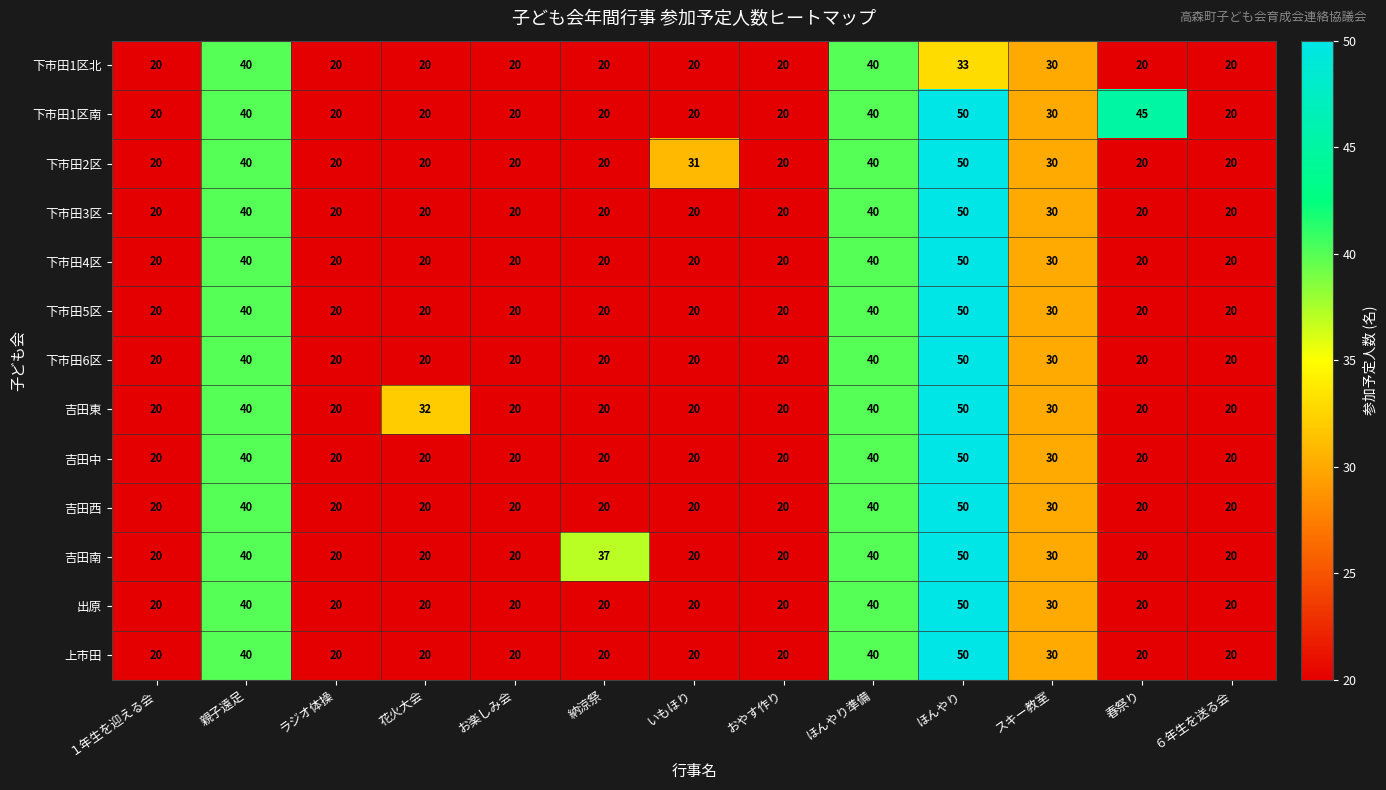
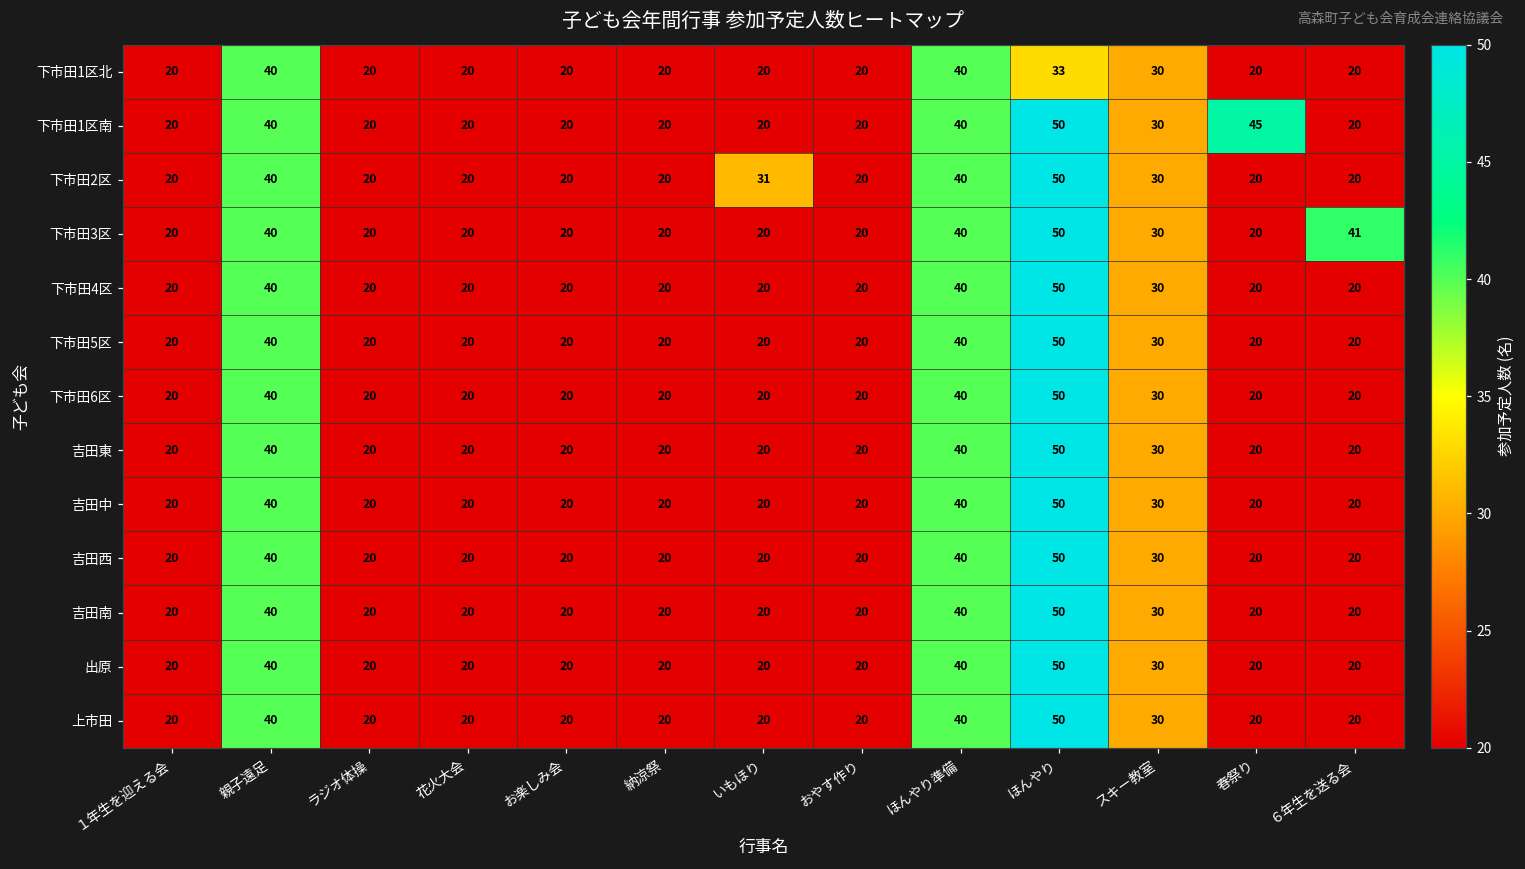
  {
    "下市田1区北": {
      "１年生を迎える会": 20,
      "親子遠足": 40,
      "ラジオ体操": 20,
      "花火大会": 20,
      "お楽しみ会": 20,
      "納涼祭": 20,
      "いもほり": 20,
      "おやす作り": 20,
      "ほんやり準備": 40,
      "ほんやり": 33,
      "スキー教室": 30,
      "春祭り": 20,
      "６年生を送る会": 20
    },
    "下市田1区南": {
      "１年生を迎える会": 20,
      "親子遠足": 40,
      "ラジオ体操": 20,
      "花火大会": 20,
      "お楽しみ会": 20,
      "納涼祭": 20,
      "いもほり": 20,
      "おやす作り": 20,
      "ほんやり準備": 40,
      "ほんやり": 50,
      "スキー教室": 30,
      "春祭り": 45,
      "６年生を送る会": 20
    },
    "下市田2区": {
      "１年生を迎える会": 20,
      "親子遠足": 40,
      "ラジオ体操": 20,
      "花火大会": 20,
      "お楽しみ会": 20,
      "納涼祭": 20,
      "いもほり": 31,
      "おやす作り": 20,
      "ほんやり準備": 40,
      "ほんやり": 50,
      "スキー教室": 30,
      "春祭り": 20,
      "６年生を送る会": 20
    },
    "下市田3区": {
      "１年生を迎える会": 20,
      "親子遠足": 40,
      "ラジオ体操": 20,
      "花火大会": 20,
      "お楽しみ会": 20,
      "納涼祭": 20,
      "いもほり": 20,
      "おやす作り": 20,
      "ほんやり準備": 40,
      "ほんやり": 50,
      "スキー教室": 30,
      "春祭り": 20,
-     "６年生を送る会": 20
+     "６年生を送る会": 41
    },
    "下市田4区": {
      "１年生を迎える会": 20,
      "親子遠足": 40,
      "ラジオ体操": 20,
      "花火大会": 20,
      "お楽しみ会": 20,
      "納涼祭": 20,
      "いもほり": 20,
      "おやす作り": 20,
      "ほんやり準備": 40,
      "ほんやり": 50,
      "スキー教室": 30,
      "春祭り": 20,
      "６年生を送る会": 20
    },
    "下市田5区": {
      "１年生を迎える会": 20,
      "親子遠足": 40,
      "ラジオ体操": 20,
      "花火大会": 20,
      "お楽しみ会": 20,
      "納涼祭": 20,
      "いもほり": 20,
      "おやす作り": 20,
      "ほんやり準備": 40,
      "ほんやり": 50,
      "スキー教室": 30,
      "春祭り": 20,
      "６年生を送る会": 20
    },
    "下市田6区": {
      "１年生を迎える会": 20,
      "親子遠足": 40,
      "ラジオ体操": 20,
      "花火大会": 20,
      "お楽しみ会": 20,
      "納涼祭": 20,
      "いもほり": 20,
      "おやす作り": 20,
      "ほんやり準備": 40,
      "ほんやり": 50,
      "スキー教室": 30,
      "春祭り": 20,
      "６年生を送る会": 20
    },
    "吉田東": {
      "１年生を迎える会": 20,
      "親子遠足": 40,
      "ラジオ体操": 20,
-     "花火大会": 32,
+     "花火大会": 20,
      "お楽しみ会": 20,
      "納涼祭": 20,
      "いもほり": 20,
      "おやす作り": 20,
      "ほんやり準備": 40,
      "ほんやり": 50,
      "スキー教室": 30,
      "春祭り": 20,
      "６年生を送る会": 20
    },
    "吉田中": {
      "１年生を迎える会": 20,
      "親子遠足": 40,
      "ラジオ体操": 20,
      "花火大会": 20,
      "お楽しみ会": 20,
      "納涼祭": 20,
      "いもほり": 20,
      "おやす作り": 20,
      "ほんやり準備": 40,
      "ほんやり": 50,
      "スキー教室": 30,
      "春祭り": 20,
      "６年生を送る会": 20
    },
    "吉田西": {
      "１年生を迎える会": 20,
      "親子遠足": 40,
      "ラジオ体操": 20,
      "花火大会": 20,
      "お楽しみ会": 20,
      "納涼祭": 20,
      "いもほり": 20,
      "おやす作り": 20,
      "ほんやり準備": 40,
      "ほんやり": 50,
      "スキー教室": 30,
      "春祭り": 20,
      "６年生を送る会": 20
    },
    "吉田南": {
      "１年生を迎える会": 20,
      "親子遠足": 40,
      "ラジオ体操": 20,
      "花火大会": 20,
      "お楽しみ会": 20,
-     "納涼祭": 37,
+     "納涼祭": 20,
      "いもほり": 20,
      "おやす作り": 20,
      "ほんやり準備": 40,
      "ほんやり": 50,
      "スキー教室": 30,
      "春祭り": 20,
      "６年生を送る会": 20
    },
    "出原": {
      "１年生を迎える会": 20,
      "親子遠足": 40,
      "ラジオ体操": 20,
      "花火大会": 20,
      "お楽しみ会": 20,
      "納涼祭": 20,
      "いもほり": 20,
      "おやす作り": 20,
      "ほんやり準備": 40,
      "ほんやり": 50,
      "スキー教室": 30,
      "春祭り": 20,
      "６年生を送る会": 20
    },
    "上市田": {
      "１年生を迎える会": 20,
      "親子遠足": 40,
      "ラジオ体操": 20,
      "花火大会": 20,
      "お楽しみ会": 20,
      "納涼祭": 20,
      "いもほり": 20,
      "おやす作り": 20,
      "ほんやり準備": 40,
      "ほんやり": 50,
      "スキー教室": 30,
      "春祭り": 20,
      "６年生を送る会": 20
    }
  }
